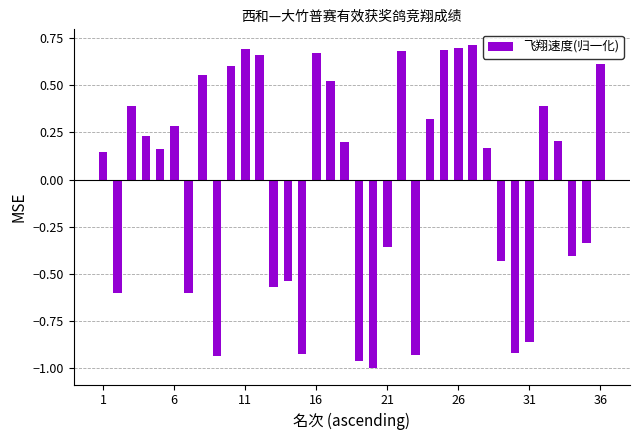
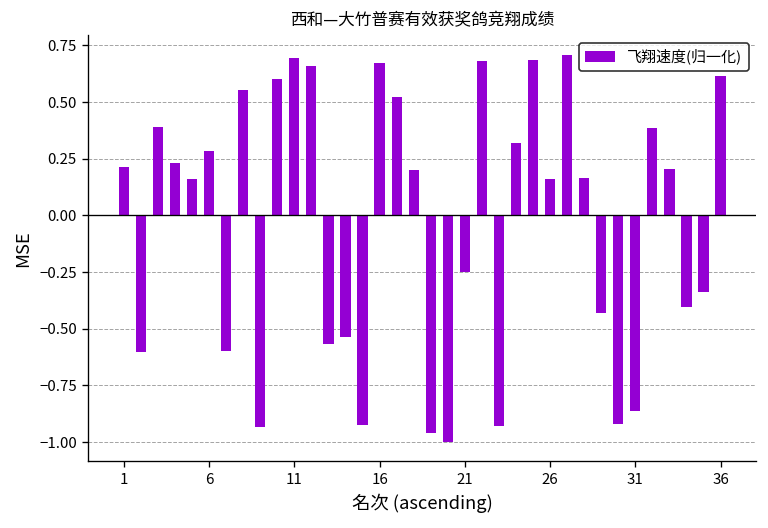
  {
-   "1": 0.15,
+   "1": 0.21,
    "6": 0.28,
    "11": 0.69,
    "16": 0.67,
-   "21": -0.36,
-   "26": 0.70,
+   "21": -0.25,
+   "26": 0.16,
    "31": -0.86,
    "36": 0.61
  }
